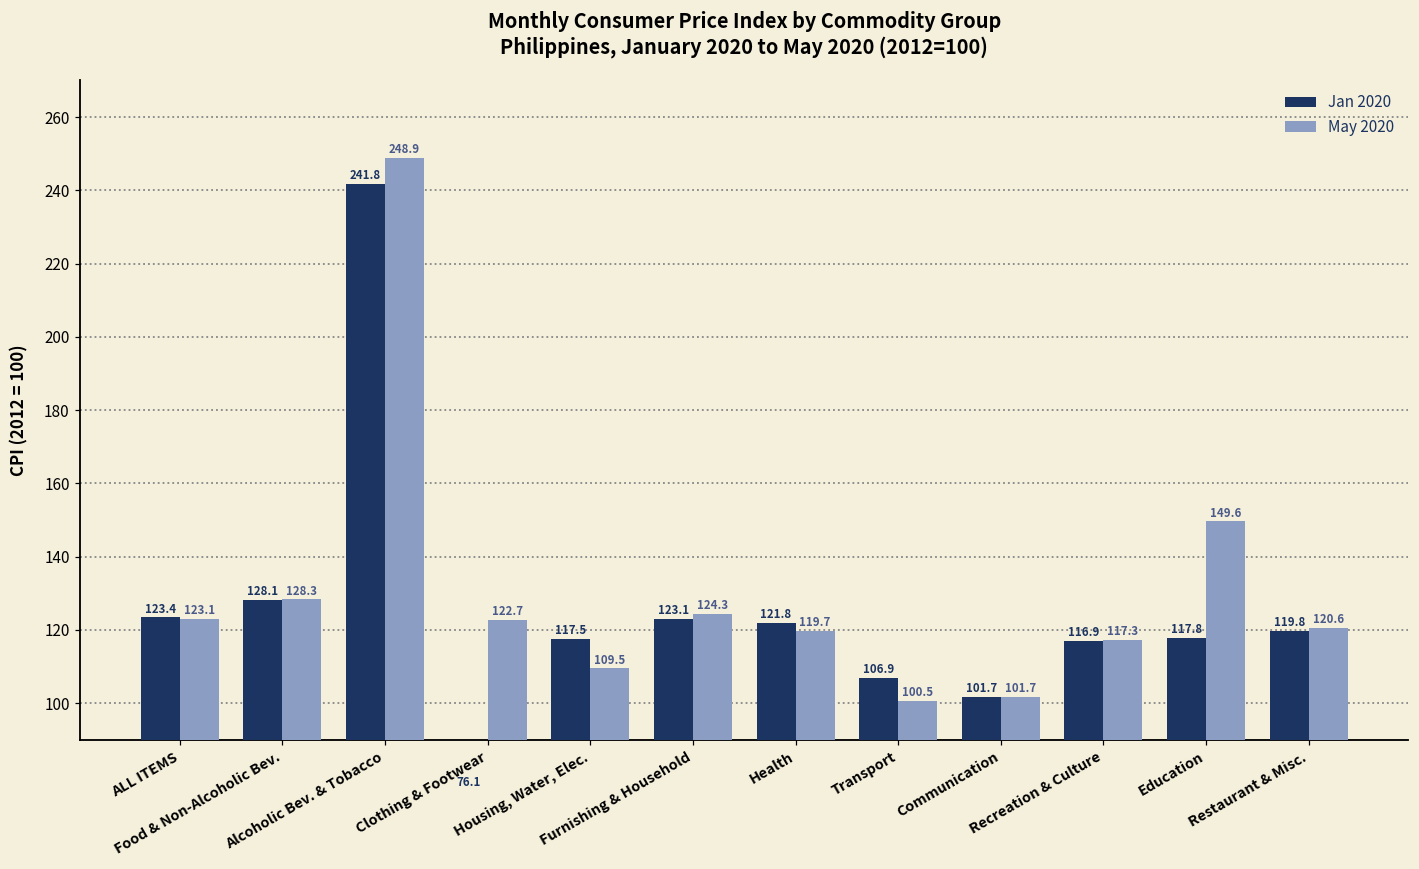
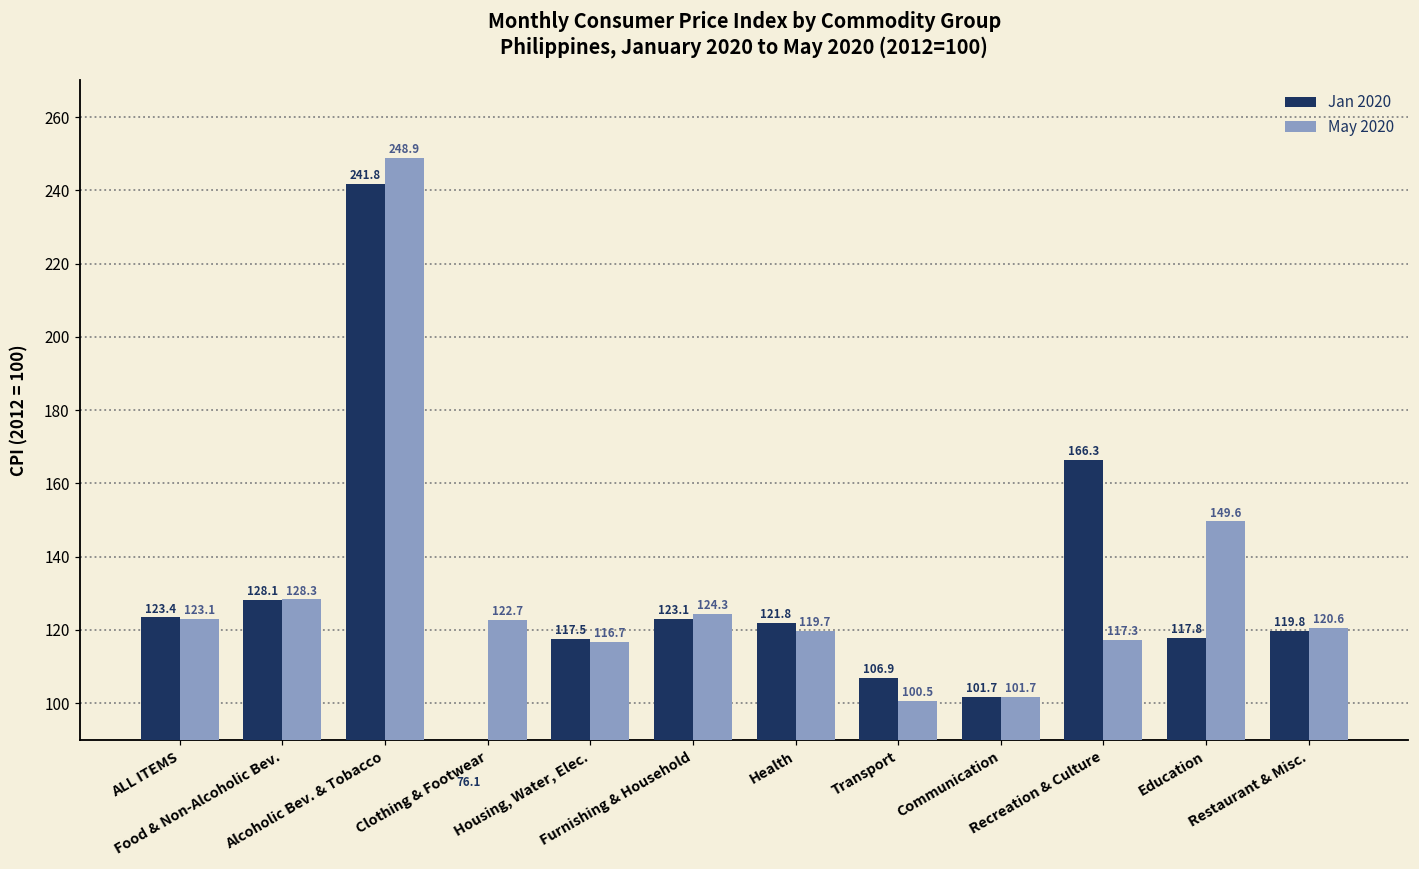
  {
    "Jan 2020": {
      "ALL ITEMS": 123.4,
      "Food & Non-Alcoholic Bev.": 128.1,
      "Alcoholic Bev. & Tobacco": 241.8,
      "Housing, Water, Elec.": 117.5,
      "Furnishing & Household": 123.1,
      "Health": 121.8,
      "Transport": 106.9,
      "Communication": 101.7,
-     "Recreation & Culture": 116.9,
+     "Recreation & Culture": 166.3,
      "Education": 117.8,
      "Restaurant & Misc.": 119.8
    },
    "May 2020": {
      "ALL ITEMS": 123.1,
      "Food & Non-Alcoholic Bev.": 128.3,
      "Alcoholic Bev. & Tobacco": 248.9,
      "Clothing & Footwear": 122.7,
-     "Housing, Water, Elec.": 109.5,
+     "Housing, Water, Elec.": 116.7,
      "Furnishing & Household": 124.3,
      "Health": 119.7,
      "Transport": 100.5,
      "Communication": 101.7,
      "Recreation & Culture": 117.3,
      "Education": 149.6,
      "Restaurant & Misc.": 120.6
    }
  }
